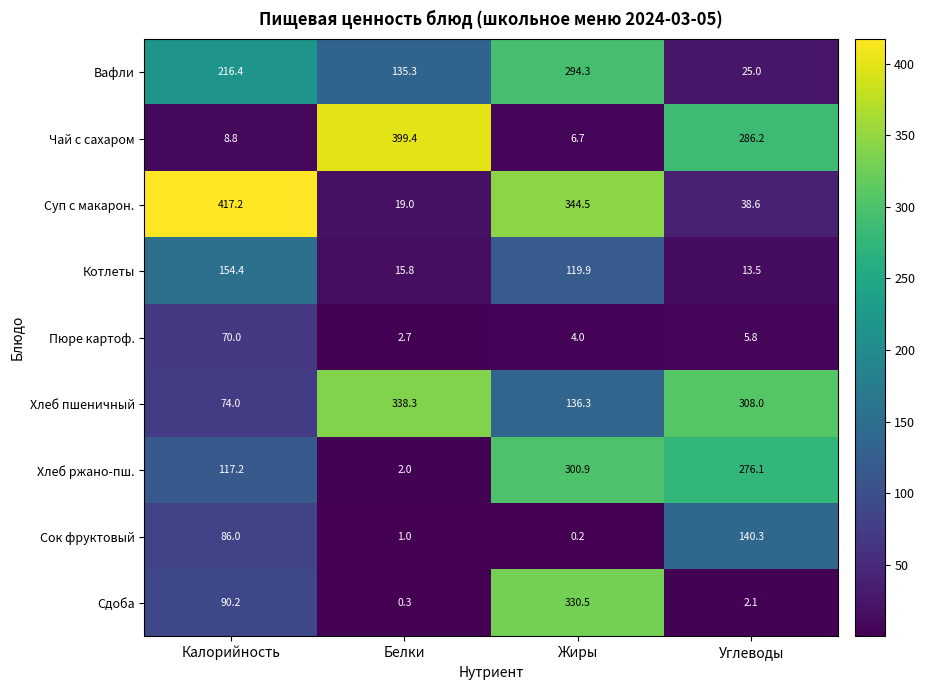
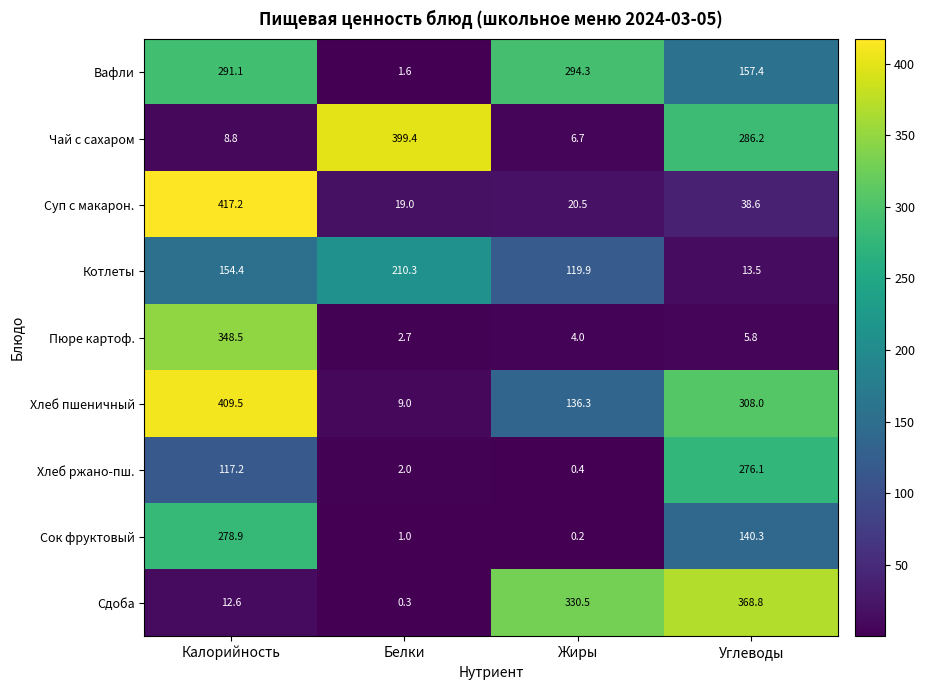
  {
    "Вафли": {
-     "Калорийность": 216.4,
-     "Белки": 135.3,
+     "Калорийность": 291.1,
+     "Белки": 1.6,
      "Жиры": 294.3,
-     "Углеводы": 25.0
+     "Углеводы": 157.4
    },
    "Чай с сахаром": {
      "Калорийность": 8.8,
      "Белки": 399.4,
      "Жиры": 6.7,
      "Углеводы": 286.2
    },
    "Суп с макарон.": {
      "Калорийность": 417.2,
      "Белки": 19.0,
-     "Жиры": 344.5,
+     "Жиры": 20.5,
      "Углеводы": 38.6
    },
    "Котлеты": {
      "Калорийность": 154.4,
-     "Белки": 15.8,
+     "Белки": 210.3,
      "Жиры": 119.9,
      "Углеводы": 13.5
    },
    "Пюре картоф.": {
-     "Калорийность": 70.0,
+     "Калорийность": 348.5,
      "Белки": 2.7,
      "Жиры": 4.0,
      "Углеводы": 5.8
    },
    "Хлеб пшеничный": {
-     "Калорийность": 74.0,
-     "Белки": 338.3,
+     "Калорийность": 409.5,
+     "Белки": 9.0,
      "Жиры": 136.3,
      "Углеводы": 308.0
    },
    "Хлеб ржано-пш.": {
      "Калорийность": 117.2,
      "Белки": 2.0,
-     "Жиры": 300.9,
+     "Жиры": 0.4,
      "Углеводы": 276.1
    },
    "Сок фруктовый": {
-     "Калорийность": 86.0,
+     "Калорийность": 278.9,
      "Белки": 1.0,
      "Жиры": 0.2,
      "Углеводы": 140.3
    },
    "Сдоба": {
-     "Калорийность": 90.2,
+     "Калорийность": 12.6,
      "Белки": 0.3,
      "Жиры": 330.5,
-     "Углеводы": 2.1
+     "Углеводы": 368.8
    }
  }
